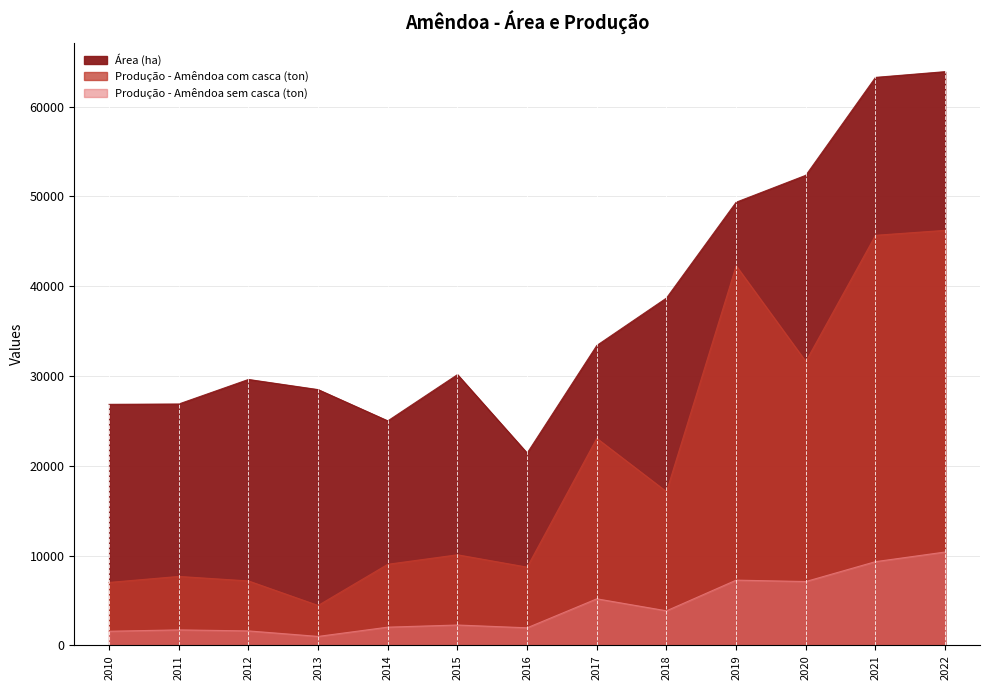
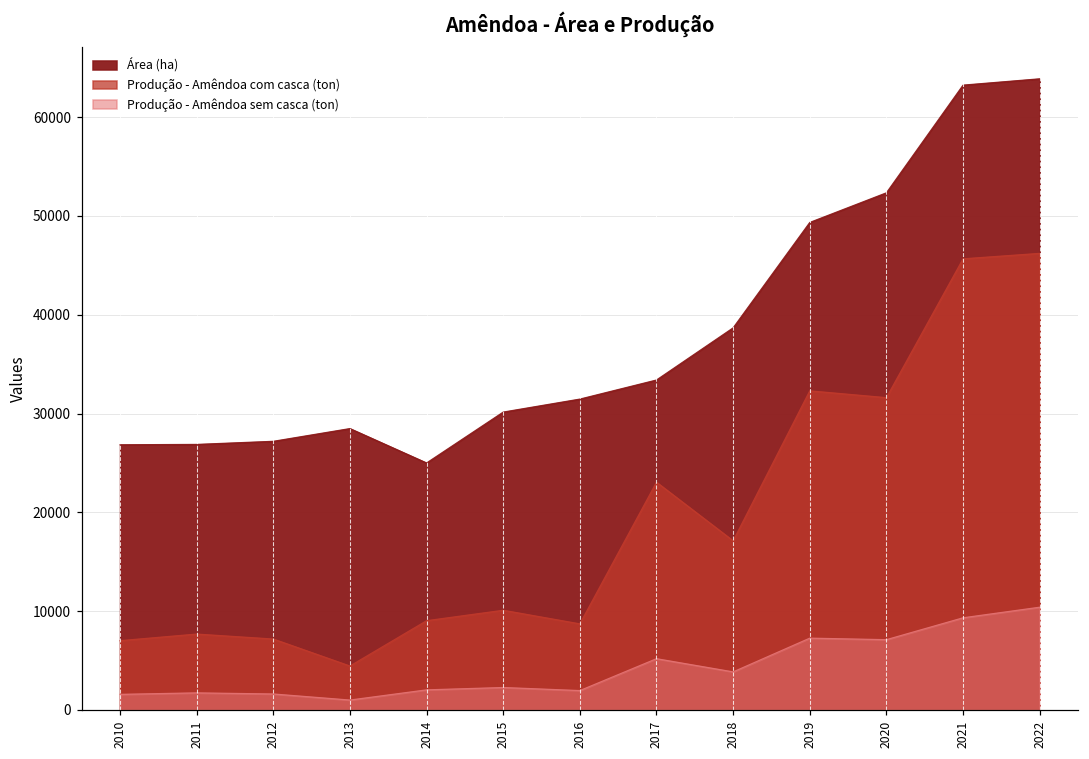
  {
    "Área (ha)": {
      "2010": 27000,
      "2011": 27000,
-     "2012": 30000,
+     "2012": 27000,
      "2013": 28000,
      "2014": 25000,
      "2015": 30000,
-     "2016": 21000,
+     "2016": 31000,
      "2017": 33000,
      "2018": 39000,
      "2019": 49000,
      "2020": 52000,
      "2021": 63000,
      "2022": 64000
    },
    "Produção - Amêndoa com casca (ton)": {
      "2010": 7000,
      "2011": 8000,
      "2012": 7000,
      "2013": 4000,
      "2014": 9000,
      "2015": 10000,
      "2016": 9000,
      "2017": 23000,
      "2018": 17000,
-     "2019": 42000,
+     "2019": 32000,
      "2020": 32000,
      "2021": 46000,
      "2022": 46000
    },
    "Produção - Amêndoa sem casca (ton)": {
      "2010": 2000,
      "2011": 2000,
      "2012": 2000,
      "2013": 1000,
      "2014": 2000,
      "2015": 2000,
      "2016": 2000,
      "2017": 5000,
      "2018": 4000,
      "2019": 7000,
      "2020": 7000,
      "2021": 9000,
      "2022": 10000
    }
  }
